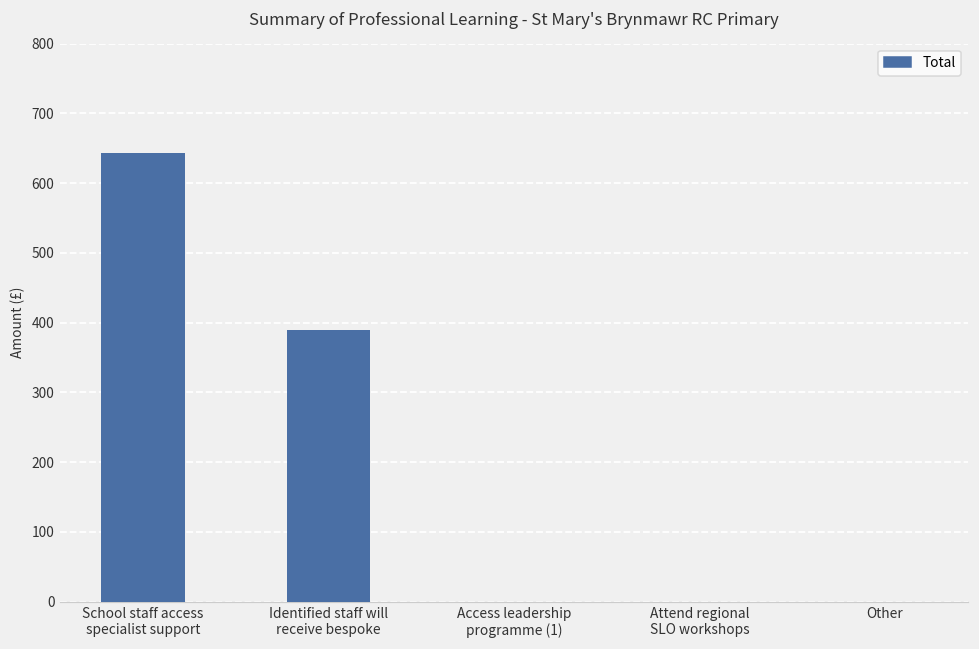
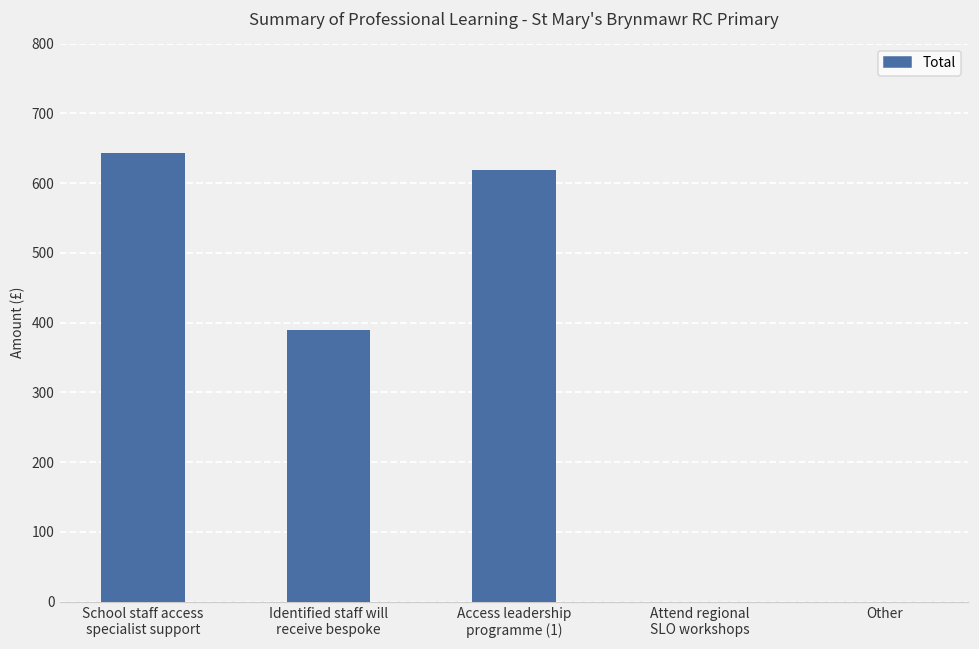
  {
    "School staff access specialist support": 640,
    "Identified staff will receive bespoke": 390,
-   "Access leadership programme (1)": 0,
+   "Access leadership programme (1)": 620,
    "Attend regional SLO workshops": 0,
    "Other": 0
  }
